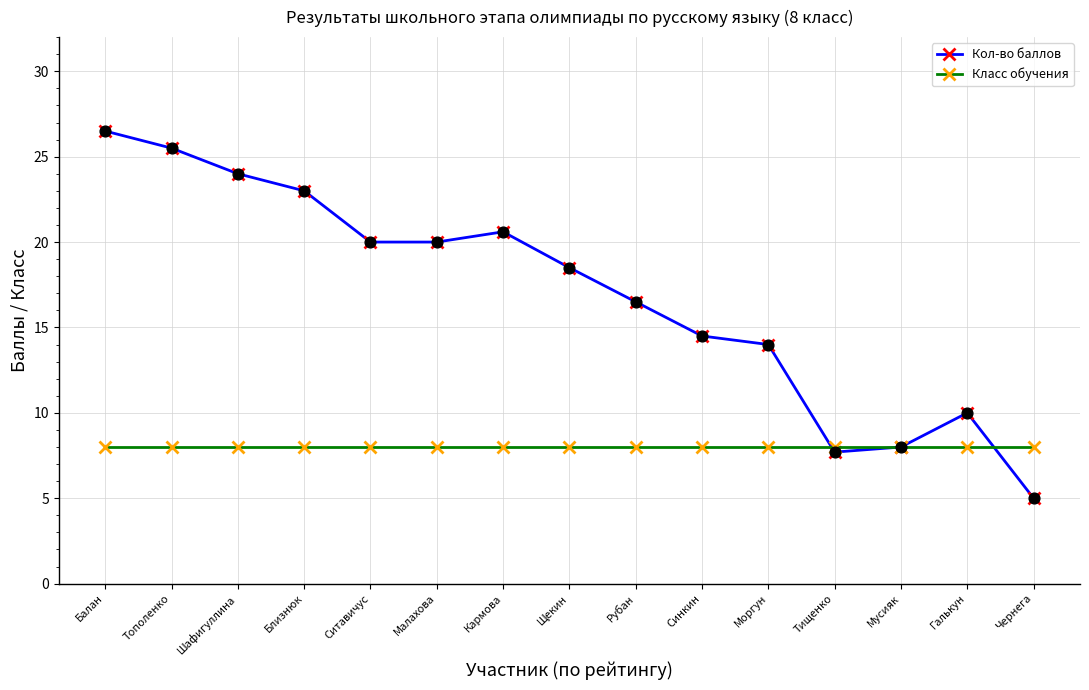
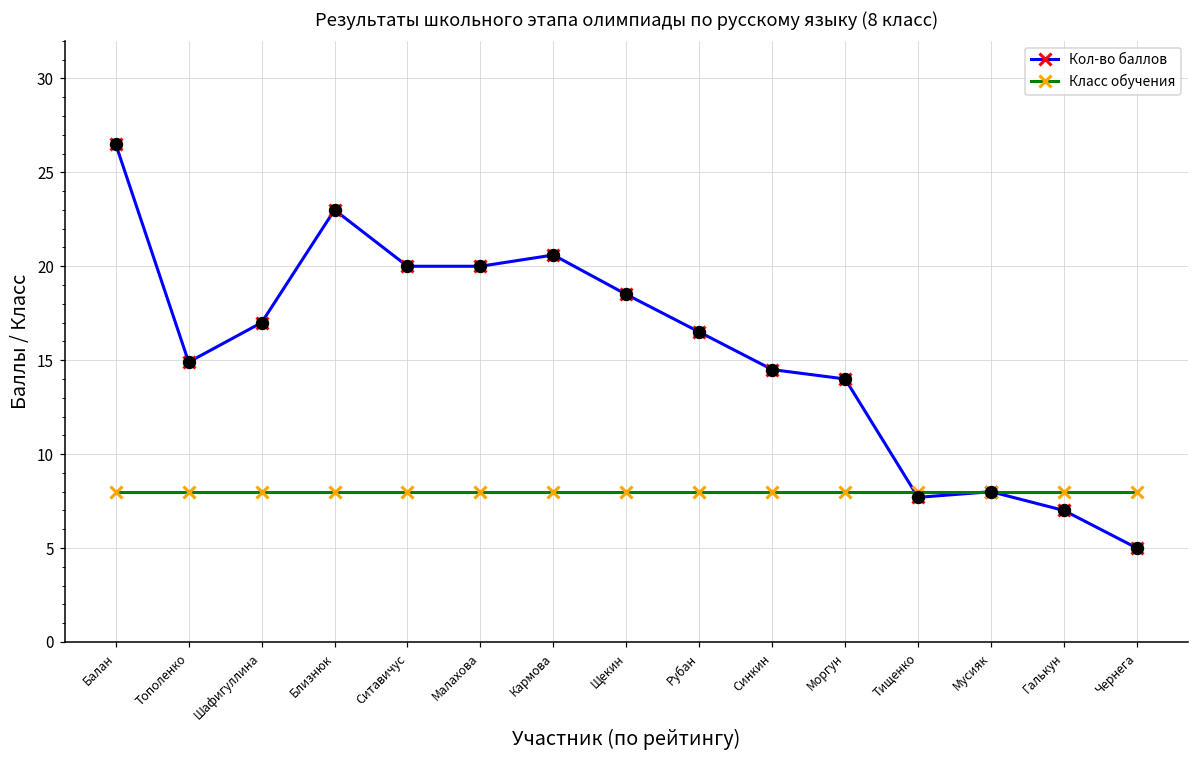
  {
    "Кол-во баллов": {
      "Балан": 26.5,
-     "Тополенко": 25.5,
-     "Шафигуллина": 24,
+     "Тополенко": 14.9,
+     "Шафигуллина": 17,
      "Близнюк": 23.0,
      "Ситавичус": 20.0,
      "Малахова": 20.0,
      "Кармова": 20.6,
      "Щекин": 18.5,
      "Рубан": 16.5,
      "Синкин": 14.5,
      "Моргун": 14.0,
      "Тищенко": 7.7,
-     "Галькун": 10,
+     "Галькун": 7,
      "Чернега": 5.0
    },
    "Класс обучения": {
      "Балан": 8.0,
      "Тополенко": 8.0,
      "Шафигуллина": 8.0,
      "Близнюк": 8.0,
      "Ситавичус": 8.0,
      "Малахова": 8.0,
      "Кармова": 8.0,
      "Щекин": 8.0,
      "Рубан": 8.0,
      "Синкин": 8.0,
      "Моргун": 8.0,
      "Тищенко": 8.0,
      "Галькун": 8.0,
      "Чернега": 8.0
    }
  }
